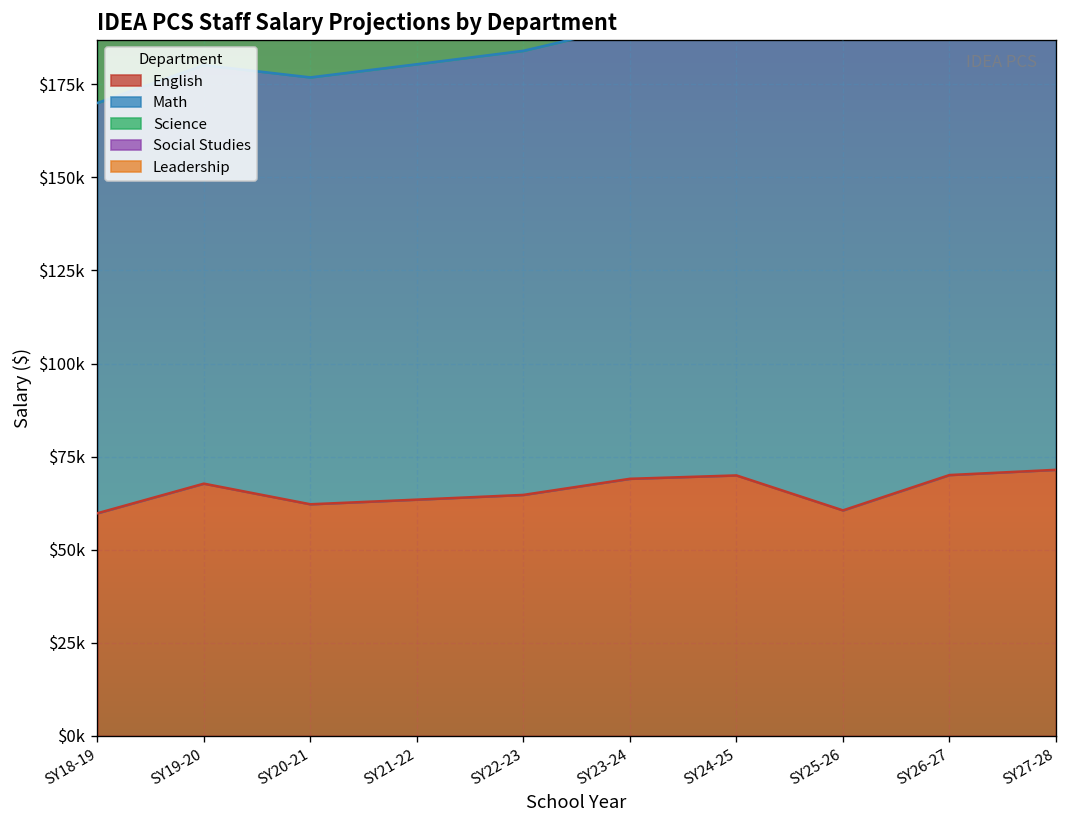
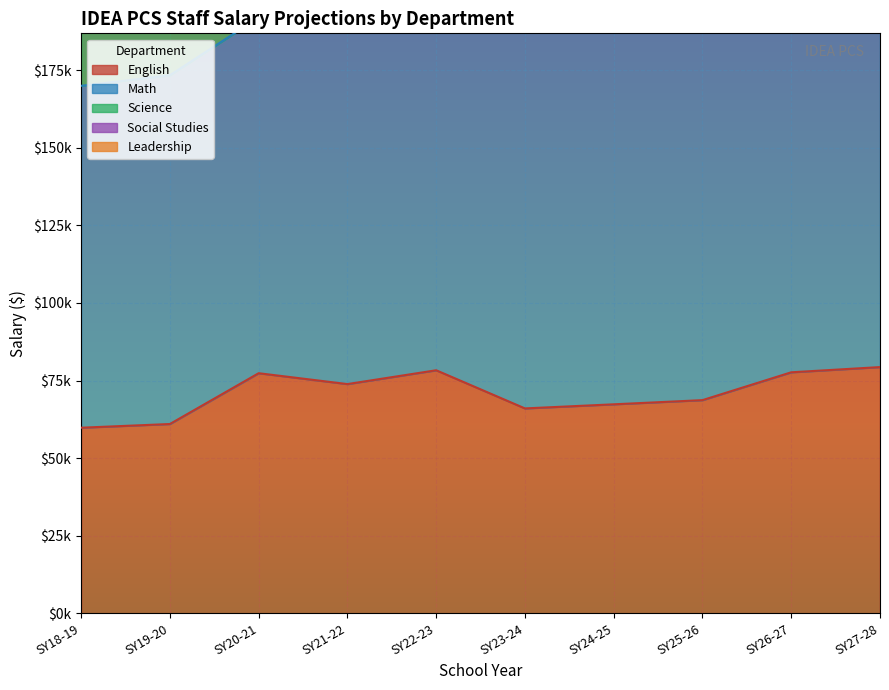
  {
    "English": {
      "SY18-19": "$60000",
-     "SY19-20": "$68000",
-     "SY20-21": "$62000",
-     "SY21-22": "$63000",
-     "SY22-23": "$65000",
-     "SY23-24": "$69000",
-     "SY24-25": "$70000",
-     "SY25-26": "$61000",
-     "SY26-27": "$70000",
-     "SY27-28": "$71000"
+     "SY19-20": "$61000",
+     "SY20-21": "$77000",
+     "SY21-22": "$74000",
+     "SY22-23": "$78000",
+     "SY23-24": "$66000",
+     "SY24-25": "$67000",
+     "SY25-26": "$69000",
+     "SY26-27": "$78000",
+     "SY27-28": "$79000"
    },
    "Math": {
      "SY18-19": "$110000"
    }
  }
